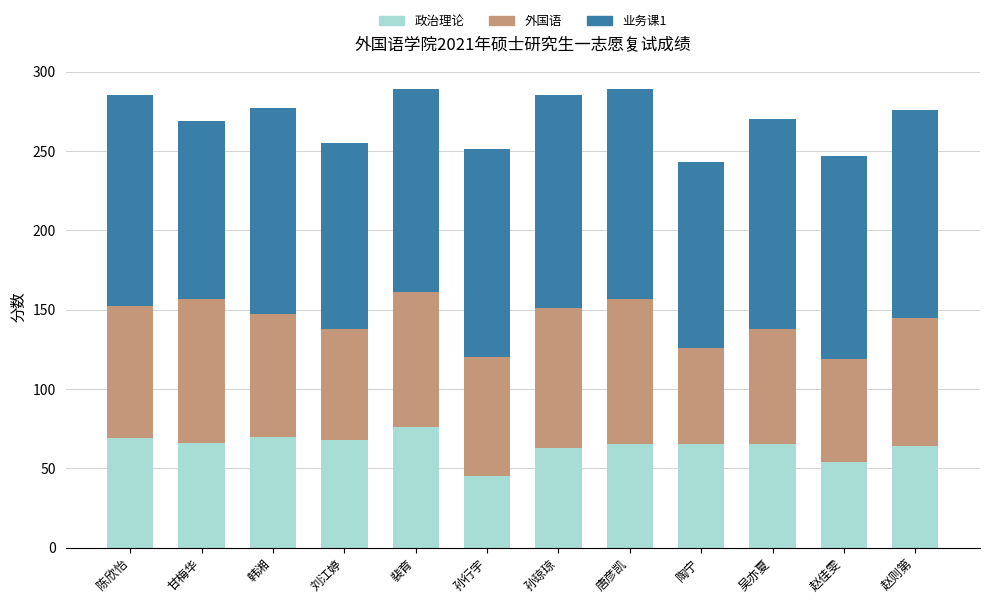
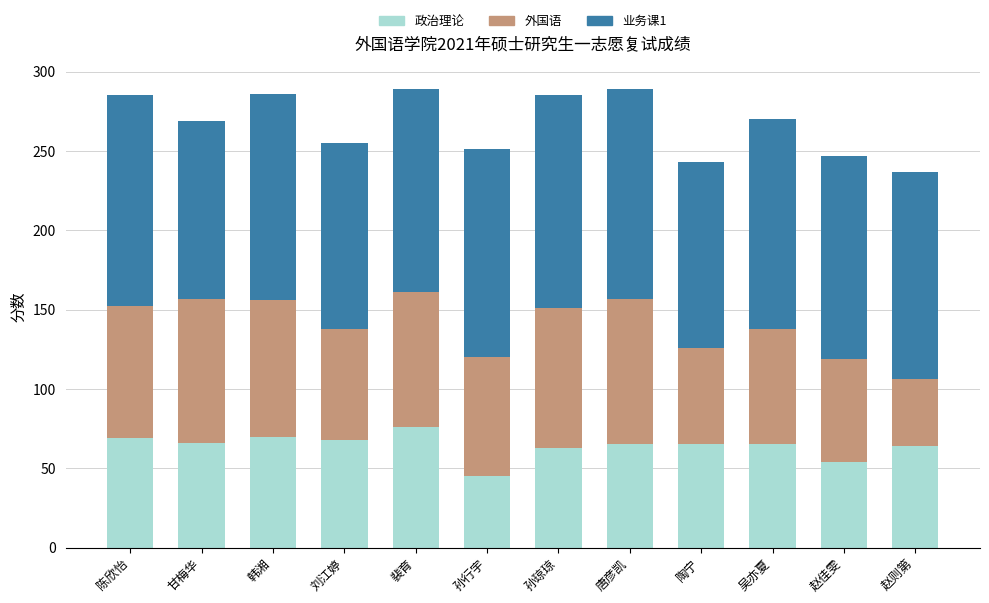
  {
    "政治理论": {
      "陈欣怡": 69,
      "甘梅华": 66,
      "韩湘": 70,
      "刘江婷": 68,
      "裴育": 76,
      "孙行宇": 45,
      "孙琼琼": 63,
      "唐彦凯": 65,
      "陶宁": 65,
      "吴亦夏": 65,
      "赵佳雯": 54,
      "赵则第": 64
    },
    "外国语": {
      "陈欣怡": 83,
      "甘梅华": 91,
-     "韩湘": 77,
+     "韩湘": 86,
      "刘江婷": 70,
      "裴育": 85,
      "孙行宇": 75,
      "孙琼琼": 88,
      "唐彦凯": 92,
      "陶宁": 61,
      "吴亦夏": 73,
      "赵佳雯": 65,
-     "赵则第": 81
+     "赵则第": 42
    },
    "业务课1": {
      "陈欣怡": 133,
      "甘梅华": 112,
      "韩湘": 130,
      "刘江婷": 117,
      "裴育": 128,
      "孙行宇": 131,
      "孙琼琼": 134,
      "唐彦凯": 132,
      "陶宁": 117,
      "吴亦夏": 132,
      "赵佳雯": 128,
      "赵则第": 131
    }
  }
